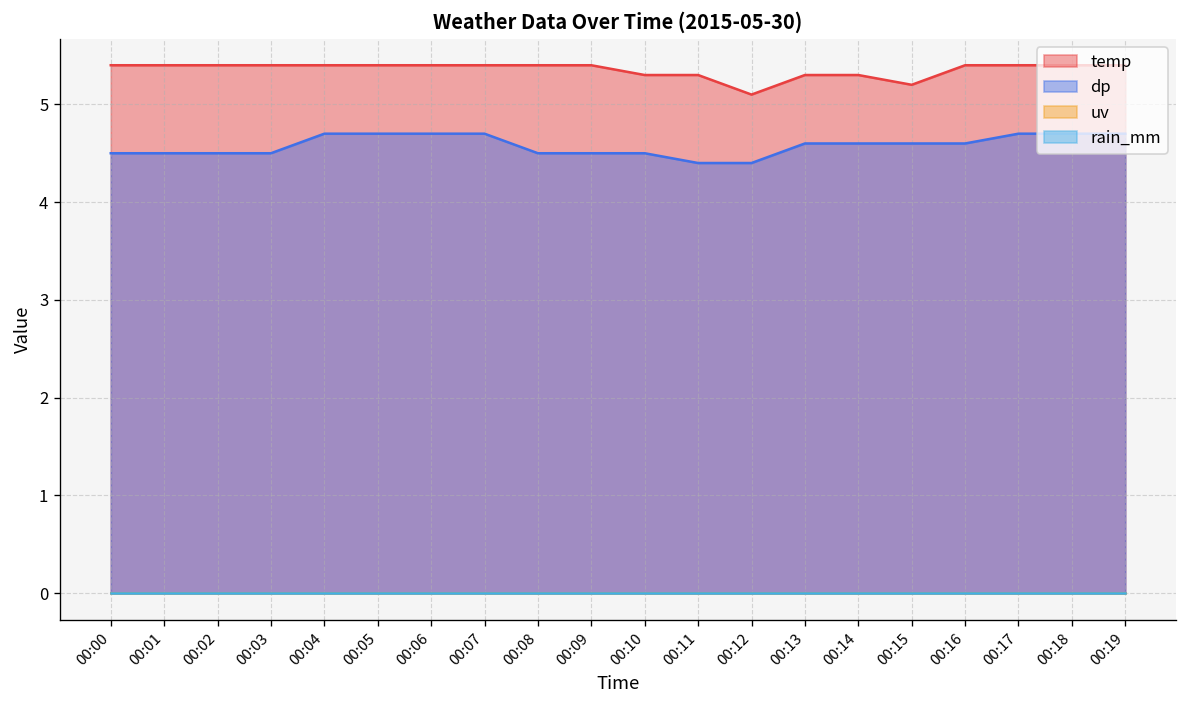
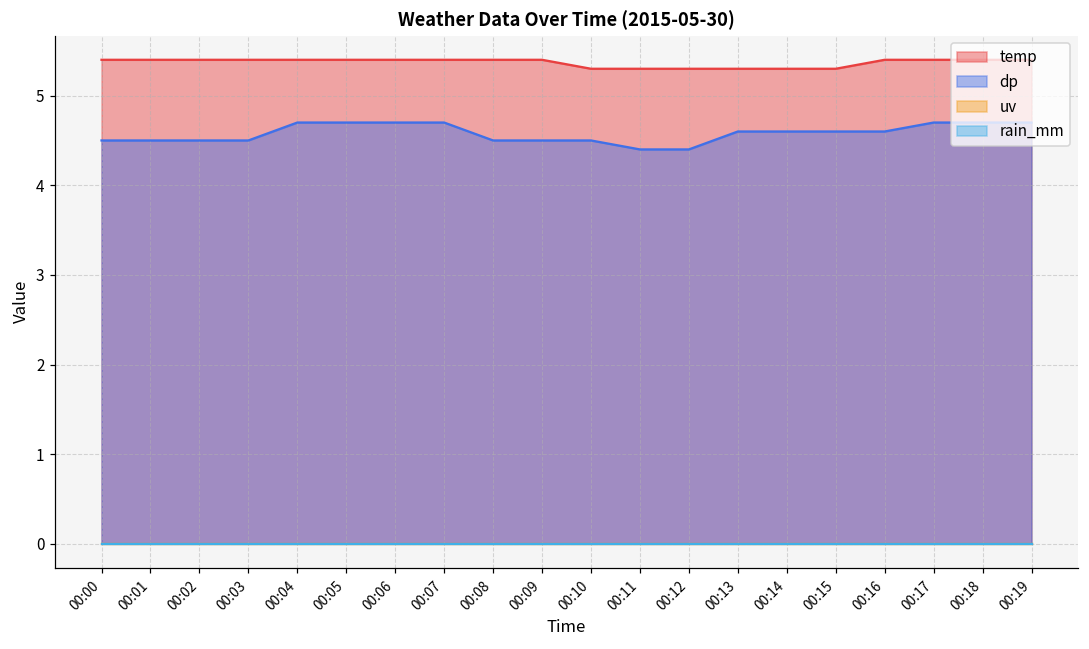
  {
    "temp": {
      "00:00": 5.4,
      "00:01": 5.4,
      "00:02": 5.4,
      "00:03": 5.4,
      "00:04": 5.4,
      "00:05": 5.4,
      "00:06": 5.4,
      "00:07": 5.4,
      "00:08": 5.4,
      "00:09": 5.4,
      "00:10": 5.3,
      "00:11": 5.3,
-     "00:12": 5.1,
+     "00:12": 5.3,
      "00:13": 5.3,
      "00:14": 5.3,
-     "00:15": 5.2,
+     "00:15": 5.3,
      "00:16": 5.4,
      "00:17": 5.4
    }
  }
